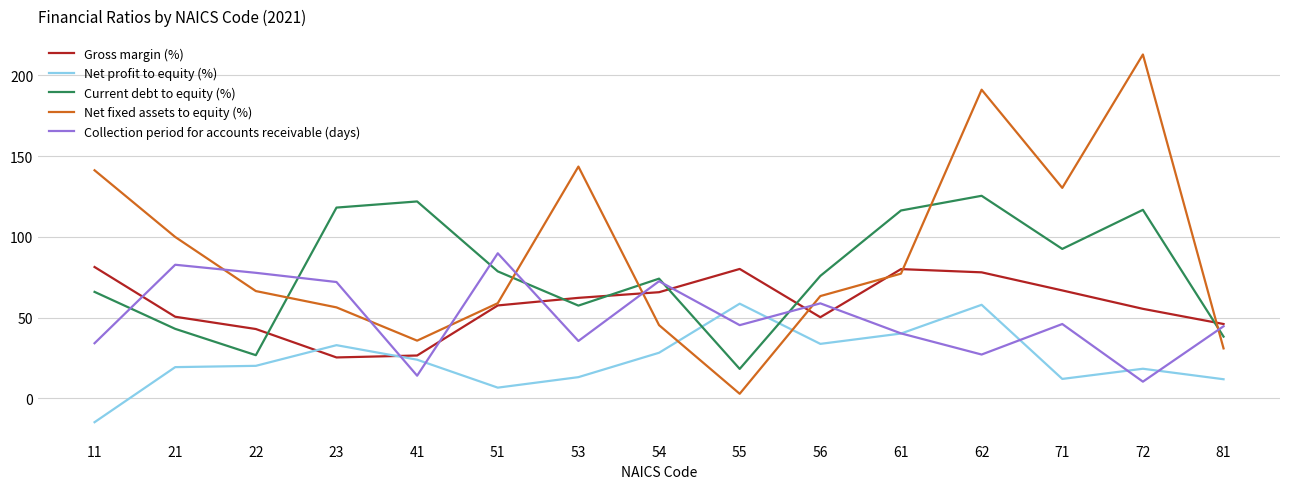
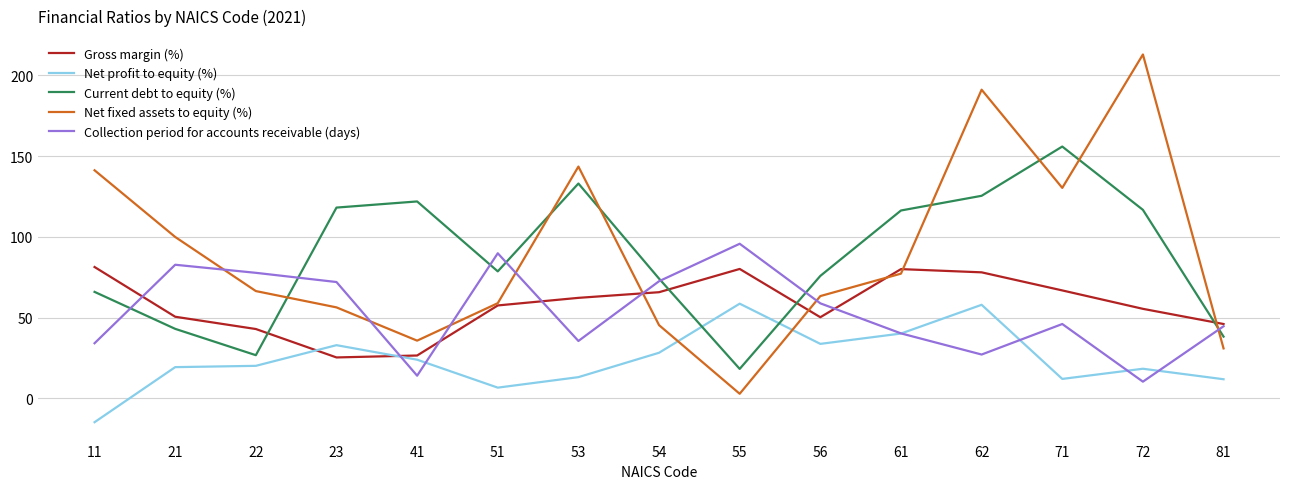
  {
    "Gross margin (%)": {
      "11": 81,
      "21": 51,
      "22": 43,
      "23": 25,
      "41": 27,
      "53": 62,
      "54": 66,
      "55": 80,
      "56": 50,
      "61": 80,
      "62": 78,
      "71": 67,
      "72": 56
    },
    "Net profit to equity (%)": {
      "11": -15,
      "21": 19,
      "22": 20,
      "23": 33,
      "41": 24,
      "51": 7,
      "53": 13,
      "54": 28,
      "55": 59,
      "56": 34,
      "62": 58,
      "71": 12,
      "72": 18,
      "81": 12
    },
    "Current debt to equity (%)": {
      "11": 66,
      "21": 43,
      "22": 27,
      "23": 118,
      "41": 122,
      "51": 79,
-     "53": 58,
+     "53": 133,
      "54": 74,
      "55": 18,
      "56": 76,
      "61": 116,
      "62": 126,
-     "71": 93,
+     "71": 156,
      "72": 117,
      "81": 38
    },
    "Net fixed assets to equity (%)": {
      "11": 141,
      "21": 100,
      "22": 67,
      "23": 56,
      "41": 36,
      "53": 144,
      "54": 45,
      "55": 3,
      "56": 63,
      "61": 77,
      "62": 191,
      "71": 130,
      "72": 213,
      "81": 31
    },
    "Collection period for accounts receivable (days)": {
      "11": 34,
      "21": 83,
      "22": 78,
      "23": 72,
      "41": 14,
      "51": 90,
      "53": 36,
      "54": 73,
-     "55": 45,
+     "55": 96,
      "56": 59,
      "62": 27,
      "71": 46,
      "72": 10
    }
  }
